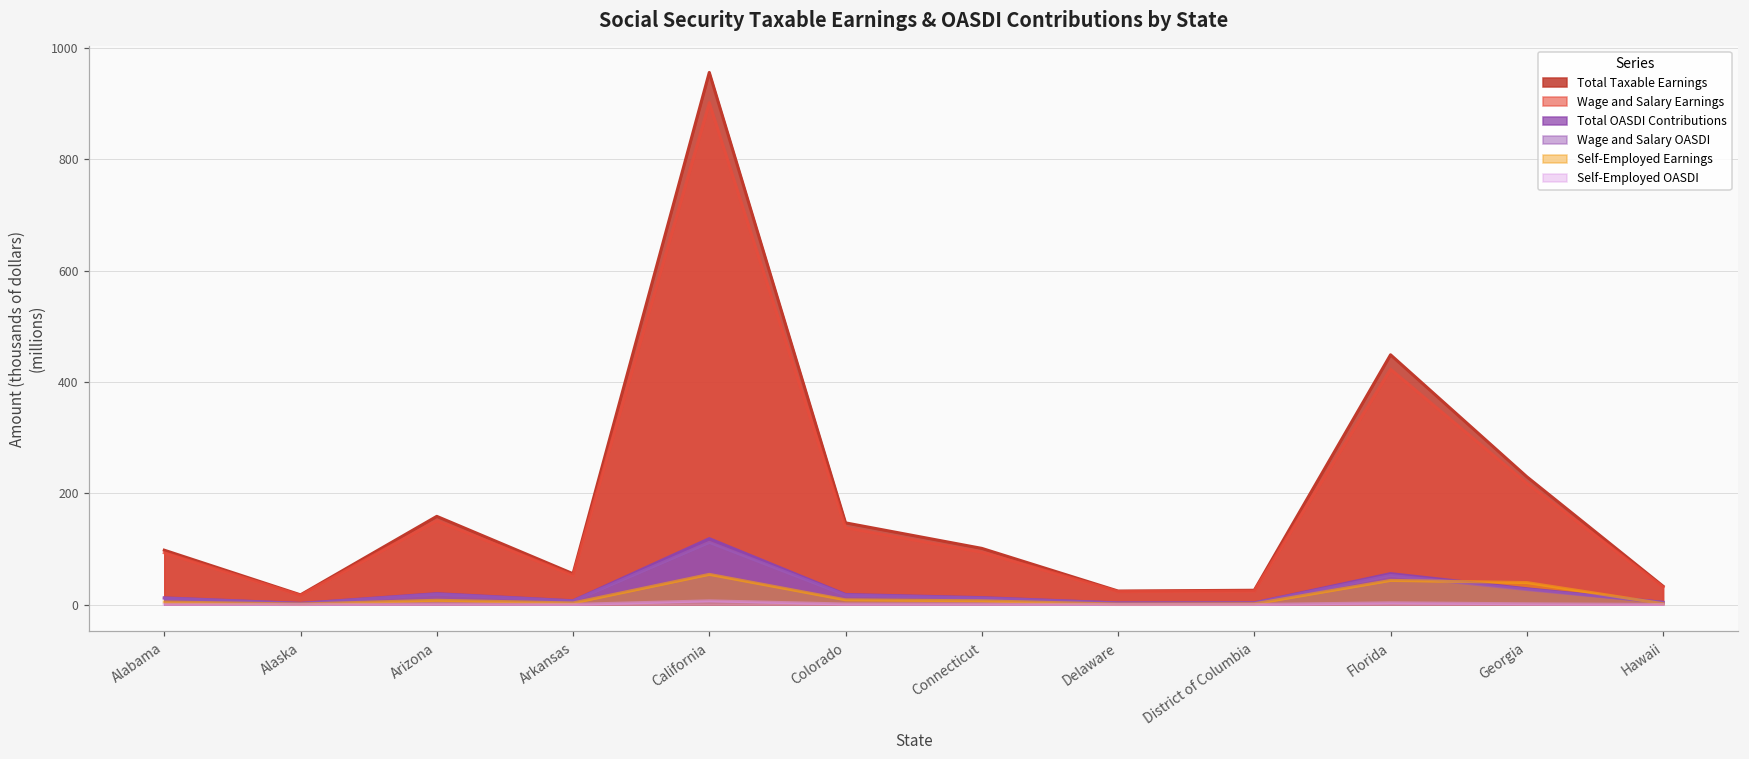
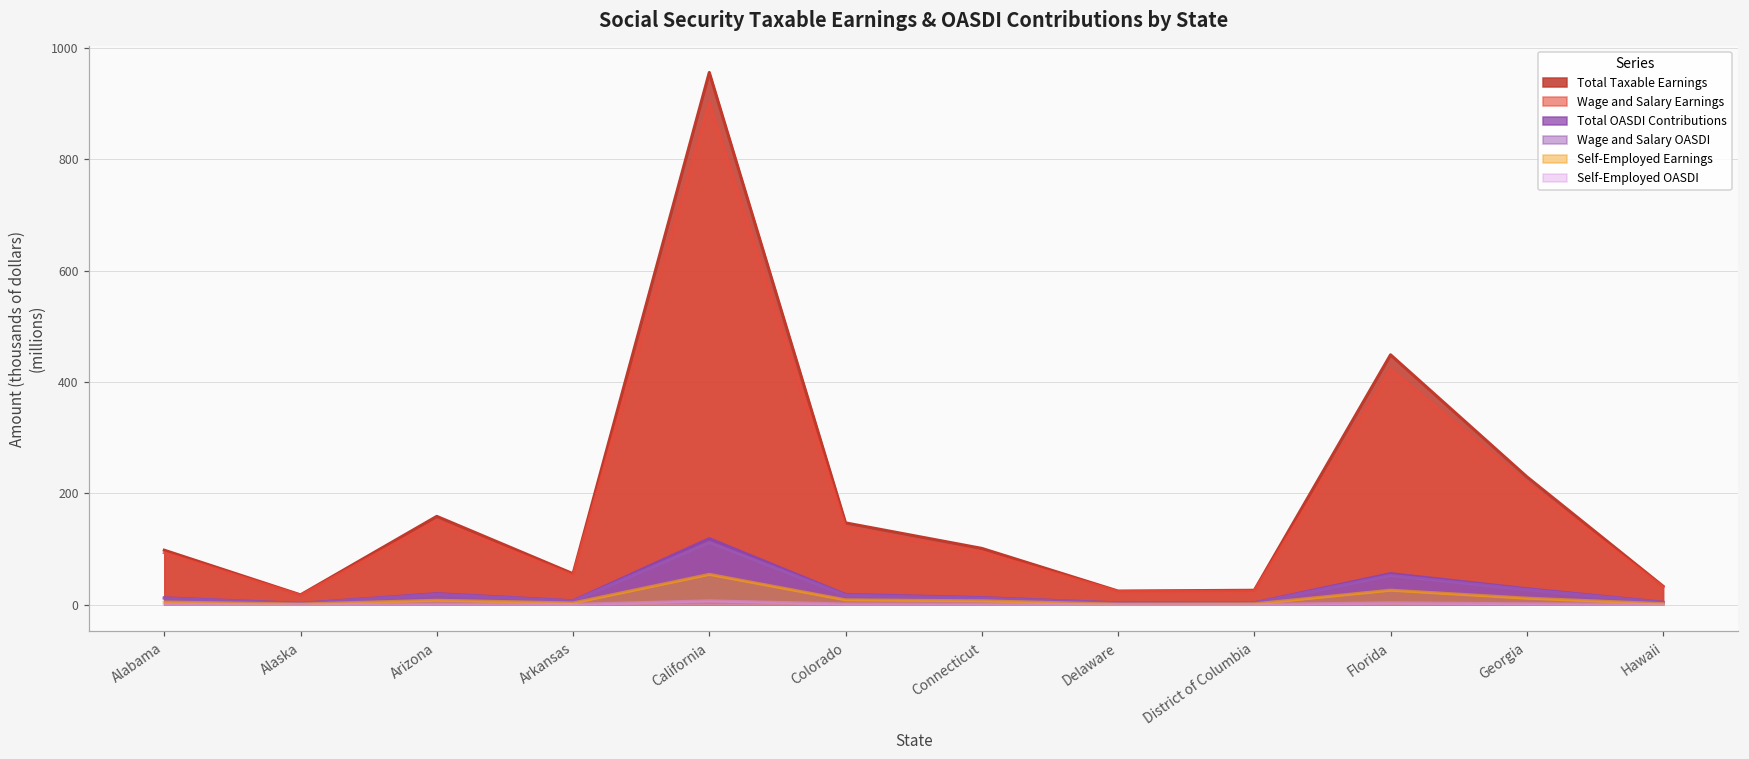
  {
    "Self-Employed Earnings": {
      "Arizona": 10,
      "California": 50,
      "Colorado": 10,
-     "Florida": 40,
-     "Georgia": 40
+     "Florida": 30,
+     "Georgia": 10
    },
    "Self-Employed OASDI": {
      "Arizona": 0,
      "California": 10,
      "Colorado": 0,
      "Connecticut": 0,
      "Florida": 0,
      "Georgia": 0
    }
  }
